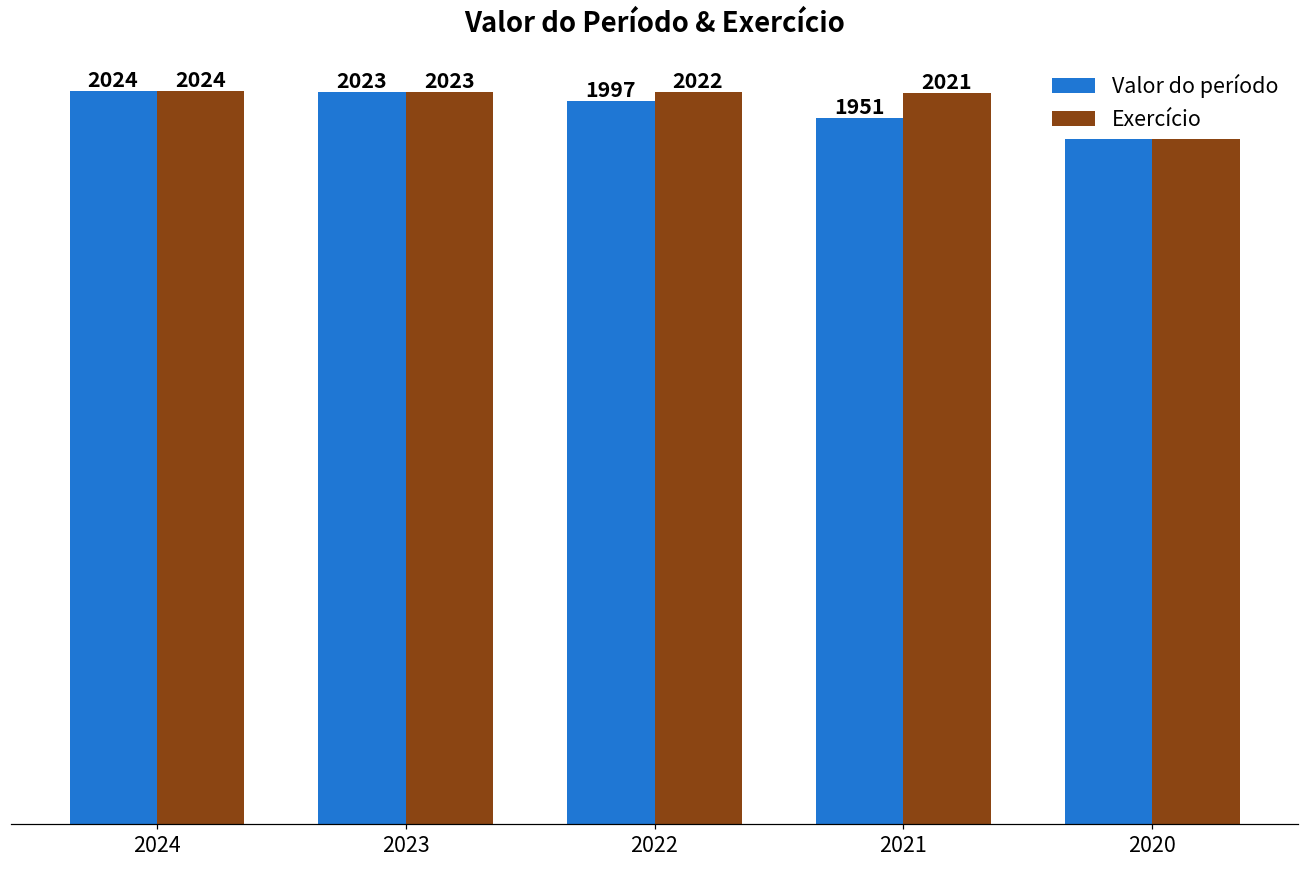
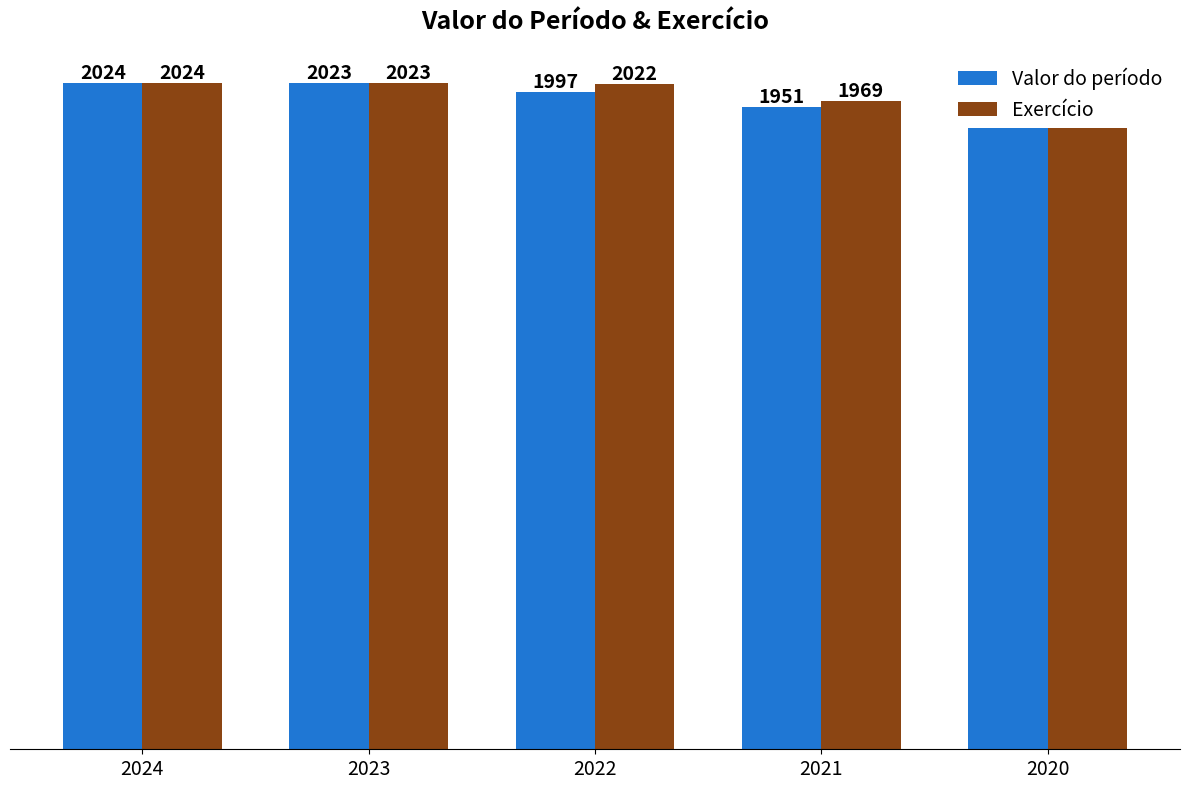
  {
    "Valor do período": {
      "2024": 2024,
      "2023": 2023,
      "2022": 1997,
      "2021": 1951
    },
    "Exercício": {
      "2024": 2024,
      "2023": 2023,
      "2022": 2022,
-     "2021": 2021
+     "2021": 1969
    }
  }
